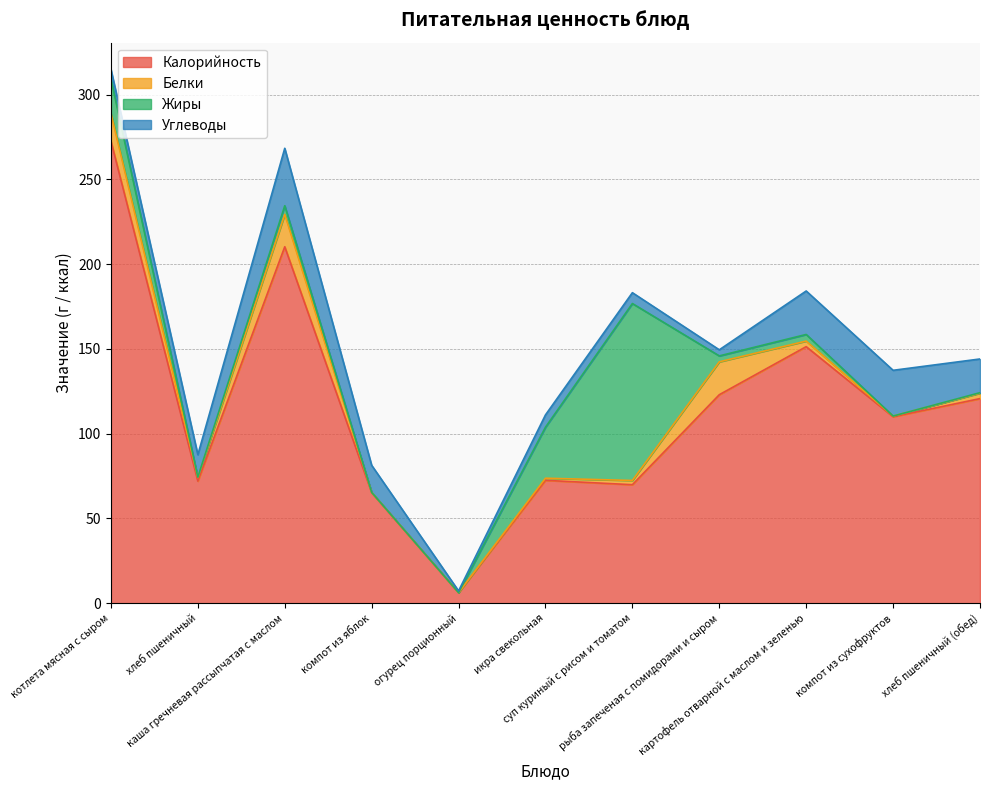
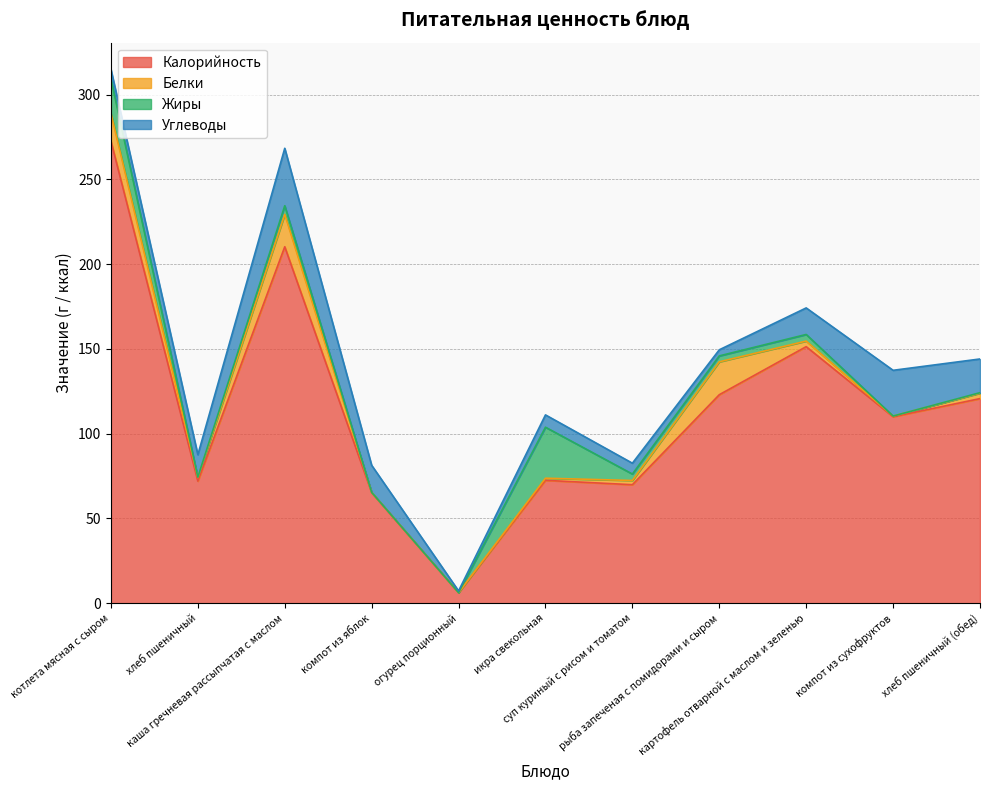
  {
    "Калорийность": {
      "котлета мясная с сыром": 273,
      "хлеб пшеничный": 72,
      "каша гречневая рассыпчатая с маслом": 210,
      "суп куриный с рисом и томатом": 70,
      "рыба запеченая с помидорами и сыром": 123,
      "картофель отварной с маслом и зеленью": 151,
      "хлеб пшеничный (обед)": 121
    },
    "Белки": {
      "котлета мясная с сыром": 16,
      "каша гречневая рассыпчатая с маслом": 19,
      "суп куриный с рисом и томатом": 3,
      "рыба запеченая с помидорами и сыром": 19,
      "картофель отварной с маслом и зеленью": 3
    },
    "Жиры": {
      "котлета мясная с сыром": 20,
      "каша гречневая рассыпчатая с маслом": 5,
      "икра свекольная": 30,
-     "суп куриный с рисом и томатом": 104,
+     "суп куриный с рисом и томатом": 4,
      "рыба запеченая с помидорами и сыром": 4,
      "картофель отварной с маслом и зеленью": 4
    },
    "Углеводы": {
      "котлета мясная с сыром": 6,
      "хлеб пшеничный": 13,
      "каша гречневая рассыпчатая с маслом": 34,
      "компот из яблок": 16,
      "икра свекольная": 7,
      "суп куриный с рисом и томатом": 6,
      "рыба запеченая с помидорами и сыром": 4,
-     "картофель отварной с маслом и зеленью": 26,
+     "картофель отварной с маслом и зеленью": 16,
      "компот из сухофруктов": 27,
      "хлеб пшеничный (обед)": 20
    }
  }
